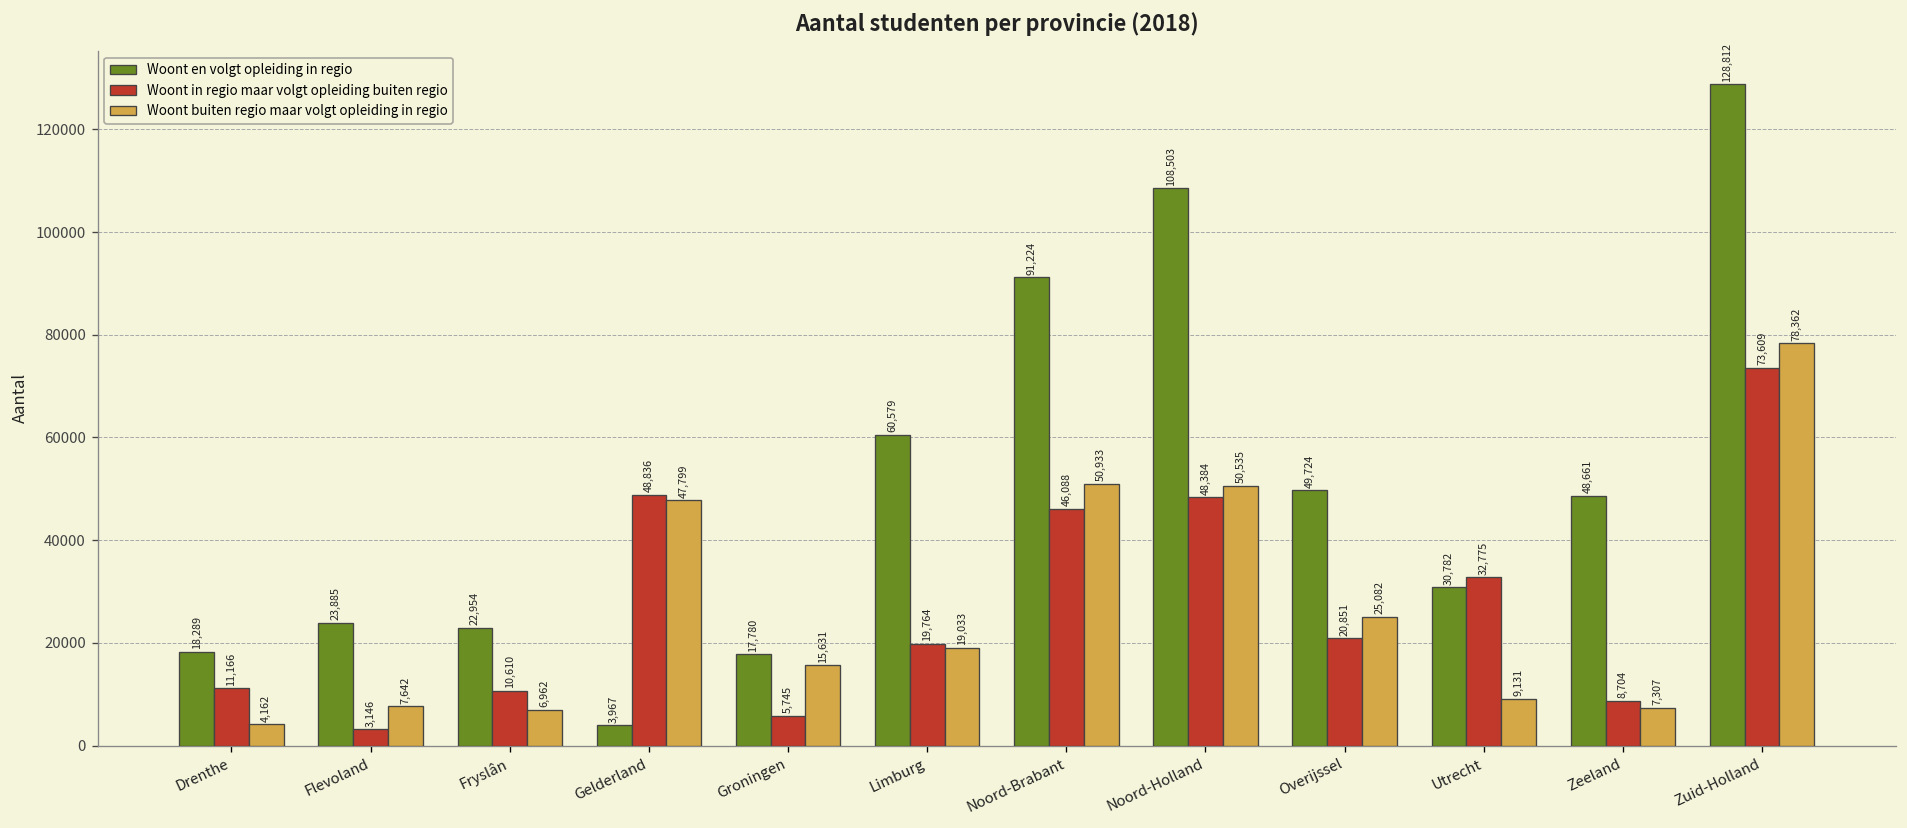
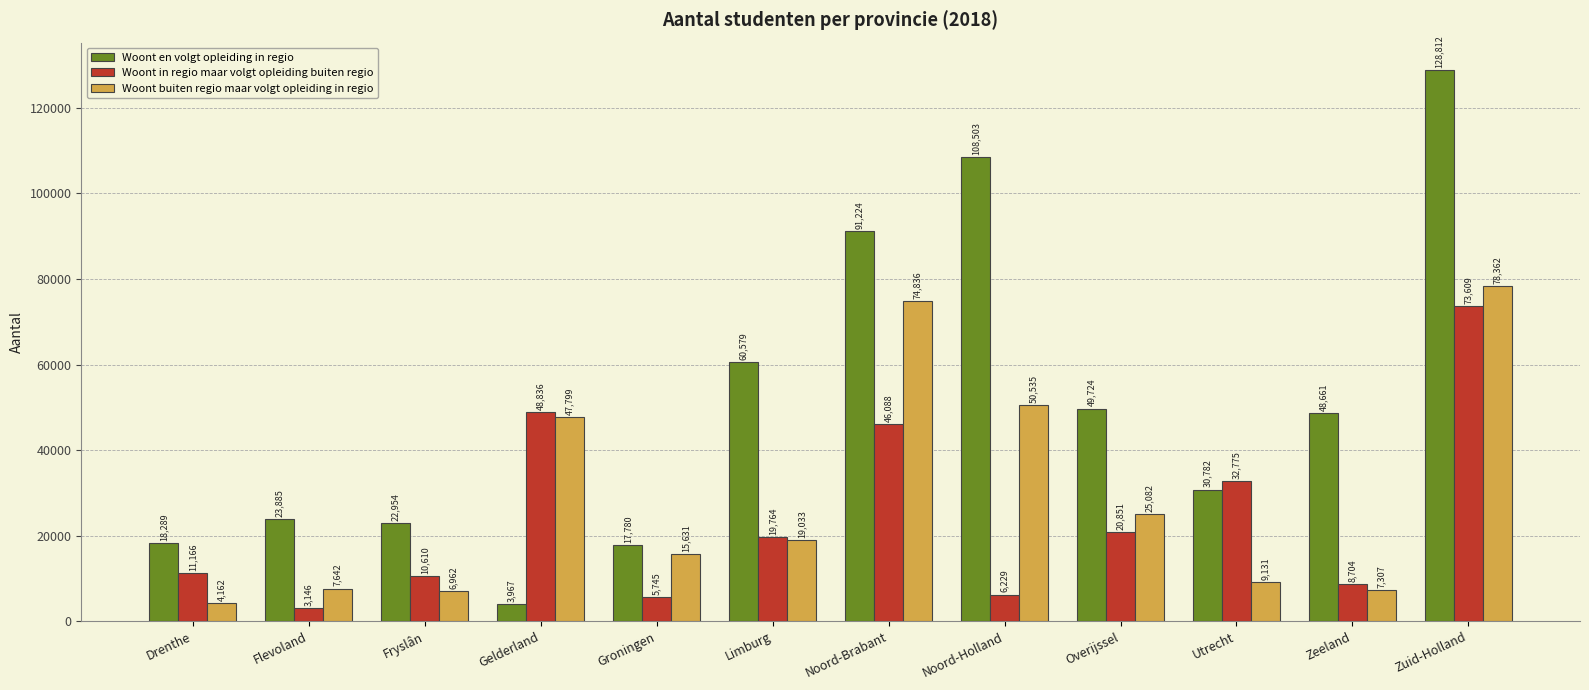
  {
    "Woont en volgt opleiding in regio": {
      "Drenthe": "18,289",
      "Flevoland": "23,885",
      "Fryslân": "22,954",
      "Gelderland": "3,967",
      "Groningen": "17,780",
      "Limburg": "60,579",
      "Noord-Brabant": "91,224",
      "Noord-Holland": "108,503",
      "Overijssel": "49,724",
      "Utrecht": "30,782",
      "Zeeland": "48,661",
      "Zuid-Holland": "128,812"
    },
    "Woont in regio maar volgt opleiding buiten regio": {
      "Drenthe": "11,166",
      "Flevoland": "3,146",
      "Fryslân": "10,610",
      "Gelderland": "48,836",
      "Groningen": "5,745",
      "Limburg": "19,764",
      "Noord-Brabant": "46,088",
-     "Noord-Holland": "48,384",
+     "Noord-Holland": "6,229",
      "Overijssel": "20,851",
      "Utrecht": "32,775",
      "Zeeland": "8,704",
      "Zuid-Holland": "73,609"
    },
    "Woont buiten regio maar volgt opleiding in regio": {
      "Drenthe": "4,162",
      "Flevoland": "7,642",
      "Fryslân": "6,962",
      "Gelderland": "47,799",
      "Groningen": "15,631",
      "Limburg": "19,033",
-     "Noord-Brabant": "50,933",
+     "Noord-Brabant": "74,836",
      "Noord-Holland": "50,535",
      "Overijssel": "25,082",
      "Utrecht": "9,131",
      "Zeeland": "7,307",
      "Zuid-Holland": "78,362"
    }
  }
